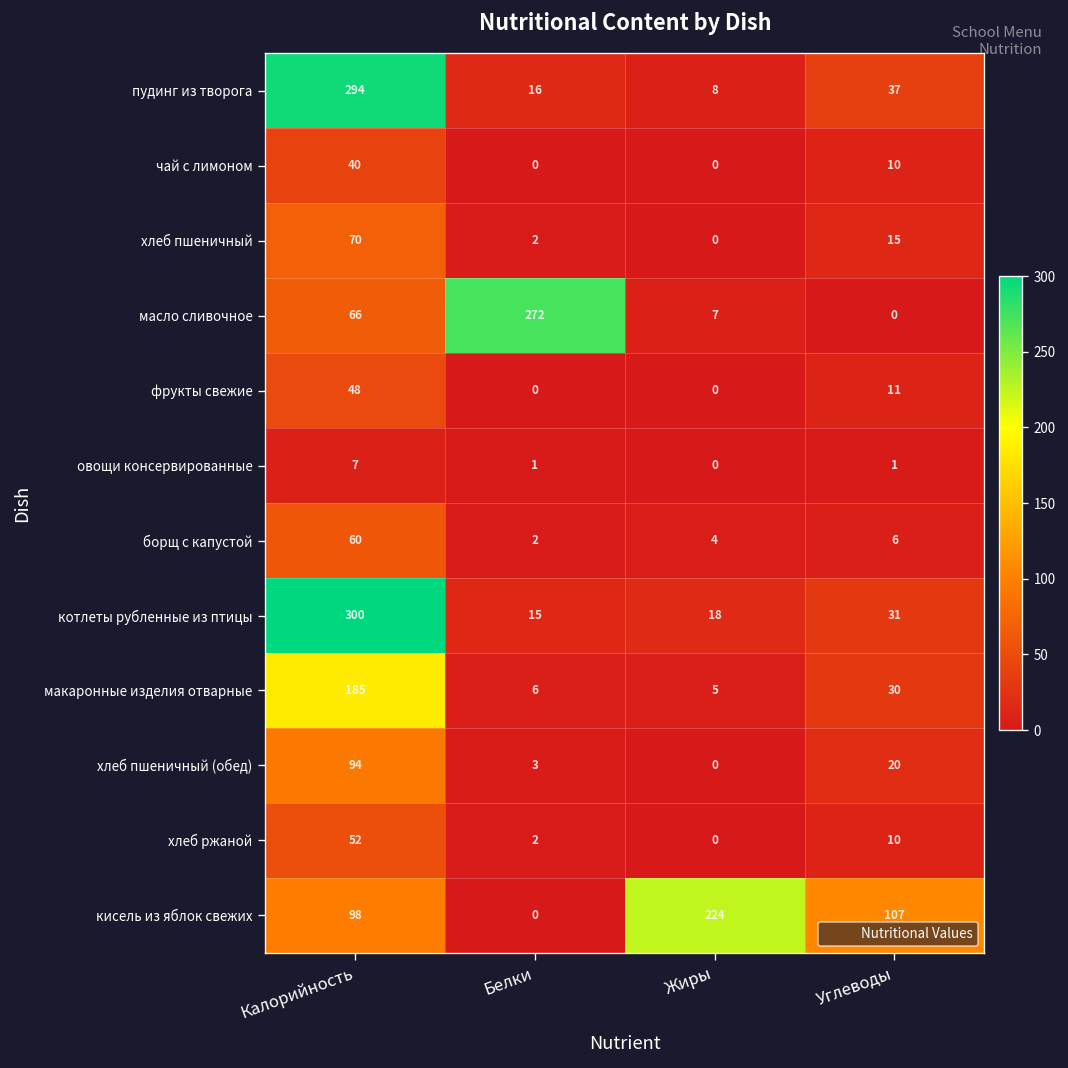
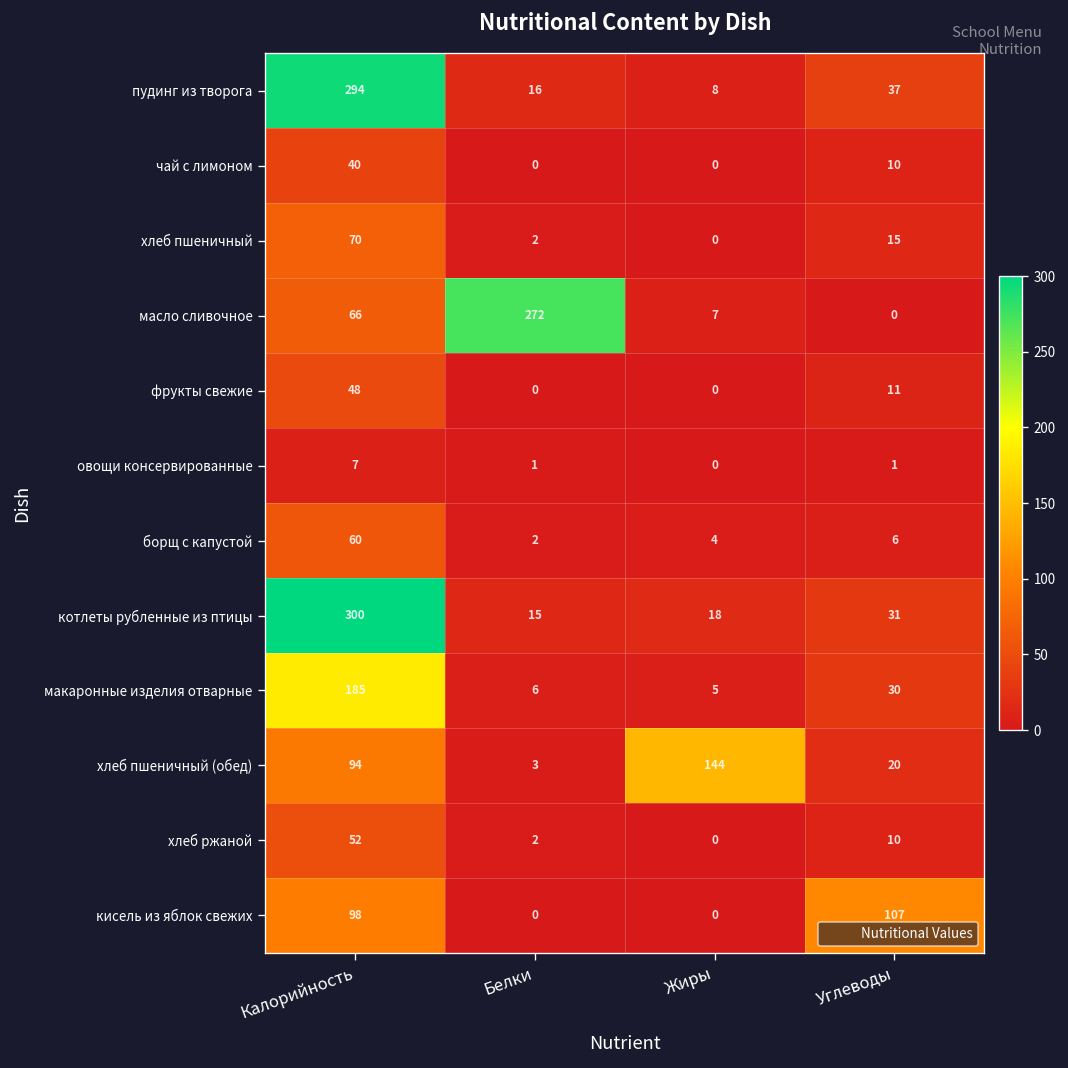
  {
    "пудинг из творога": {
      "Калорийность": 294,
      "Белки": 16,
      "Жиры": 8,
      "Углеводы": 37
    },
    "чай с лимоном": {
      "Калорийность": 40,
      "Белки": 0,
      "Жиры": 0,
      "Углеводы": 10
    },
    "хлеб пшеничный": {
      "Калорийность": 70,
      "Белки": 2,
      "Жиры": 0,
      "Углеводы": 15
    },
    "масло сливочное": {
      "Калорийность": 66,
      "Белки": 272,
      "Жиры": 7,
      "Углеводы": 0
    },
    "фрукты свежие": {
      "Калорийность": 48,
      "Белки": 0,
      "Жиры": 0,
      "Углеводы": 11
    },
    "овощи консервированные": {
      "Калорийность": 7,
      "Белки": 1,
      "Жиры": 0,
      "Углеводы": 1
    },
    "борщ с капустой": {
      "Калорийность": 60,
      "Белки": 2,
      "Жиры": 4,
      "Углеводы": 6
    },
    "котлеты рубленные из птицы": {
      "Калорийность": 300,
      "Белки": 15,
      "Жиры": 18,
      "Углеводы": 31
    },
    "макаронные изделия отварные": {
      "Калорийность": 185,
      "Белки": 6,
      "Жиры": 5,
      "Углеводы": 30
    },
    "хлеб пшеничный (обед)": {
      "Калорийность": 94,
      "Белки": 3,
-     "Жиры": 0,
+     "Жиры": 144,
      "Углеводы": 20
    },
    "хлеб ржаной": {
      "Калорийность": 52,
      "Белки": 2,
      "Жиры": 0,
      "Углеводы": 10
    },
    "кисель из яблок свежих": {
      "Калорийность": 98,
      "Белки": 0,
-     "Жиры": 224,
+     "Жиры": 0,
      "Углеводы": 107
    }
  }
